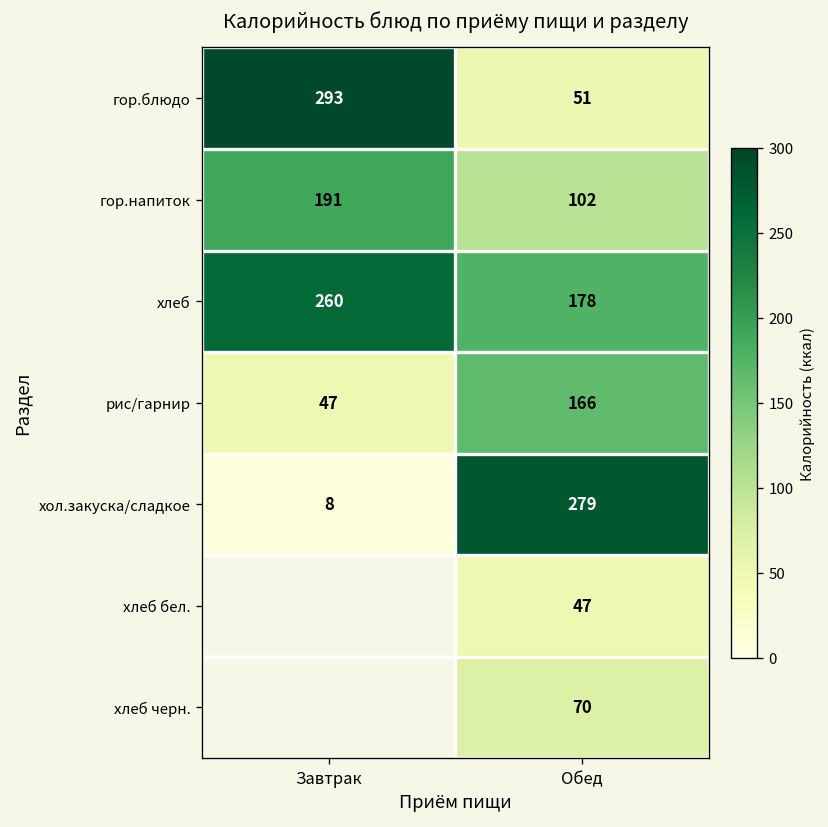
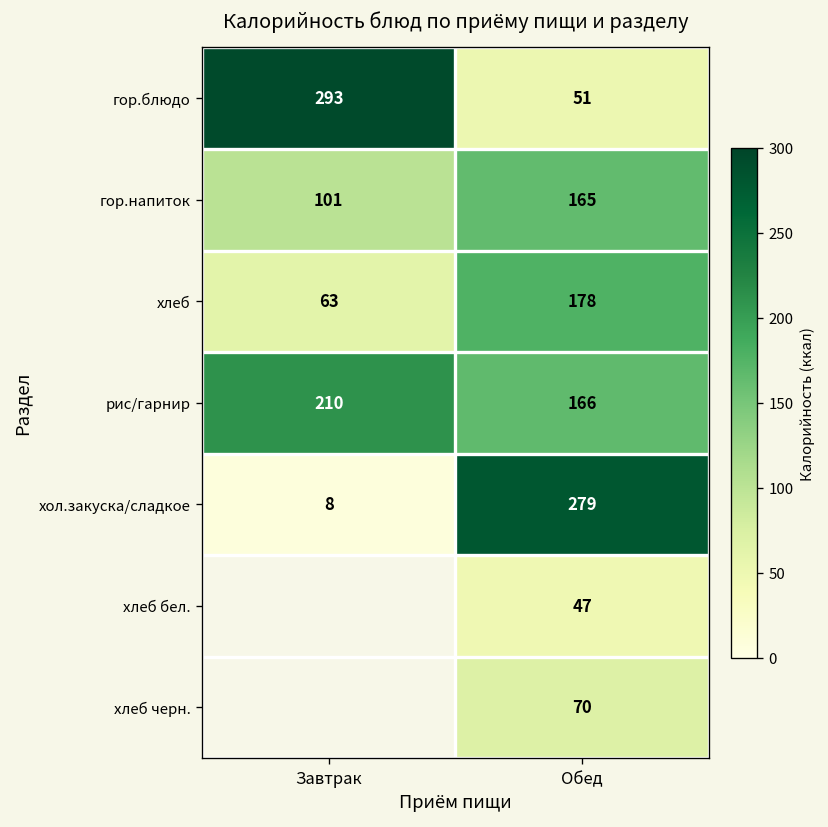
  {
    "гор.блюдо": {
      "Завтрак": 293,
      "Обед": 51
    },
    "гор.напиток": {
-     "Завтрак": 191,
-     "Обед": 102
+     "Завтрак": 101,
+     "Обед": 165
    },
    "хлеб": {
-     "Завтрак": 260,
+     "Завтрак": 63,
      "Обед": 178
    },
    "рис/гарнир": {
-     "Завтрак": 47,
+     "Завтрак": 210,
      "Обед": 166
    },
    "хол.закуска/сладкое": {
      "Завтрак": 8,
      "Обед": 279
    },
    "хлеб бел.": {
      "Обед": 47
    },
    "хлеб черн.": {
      "Обед": 70
    }
  }
